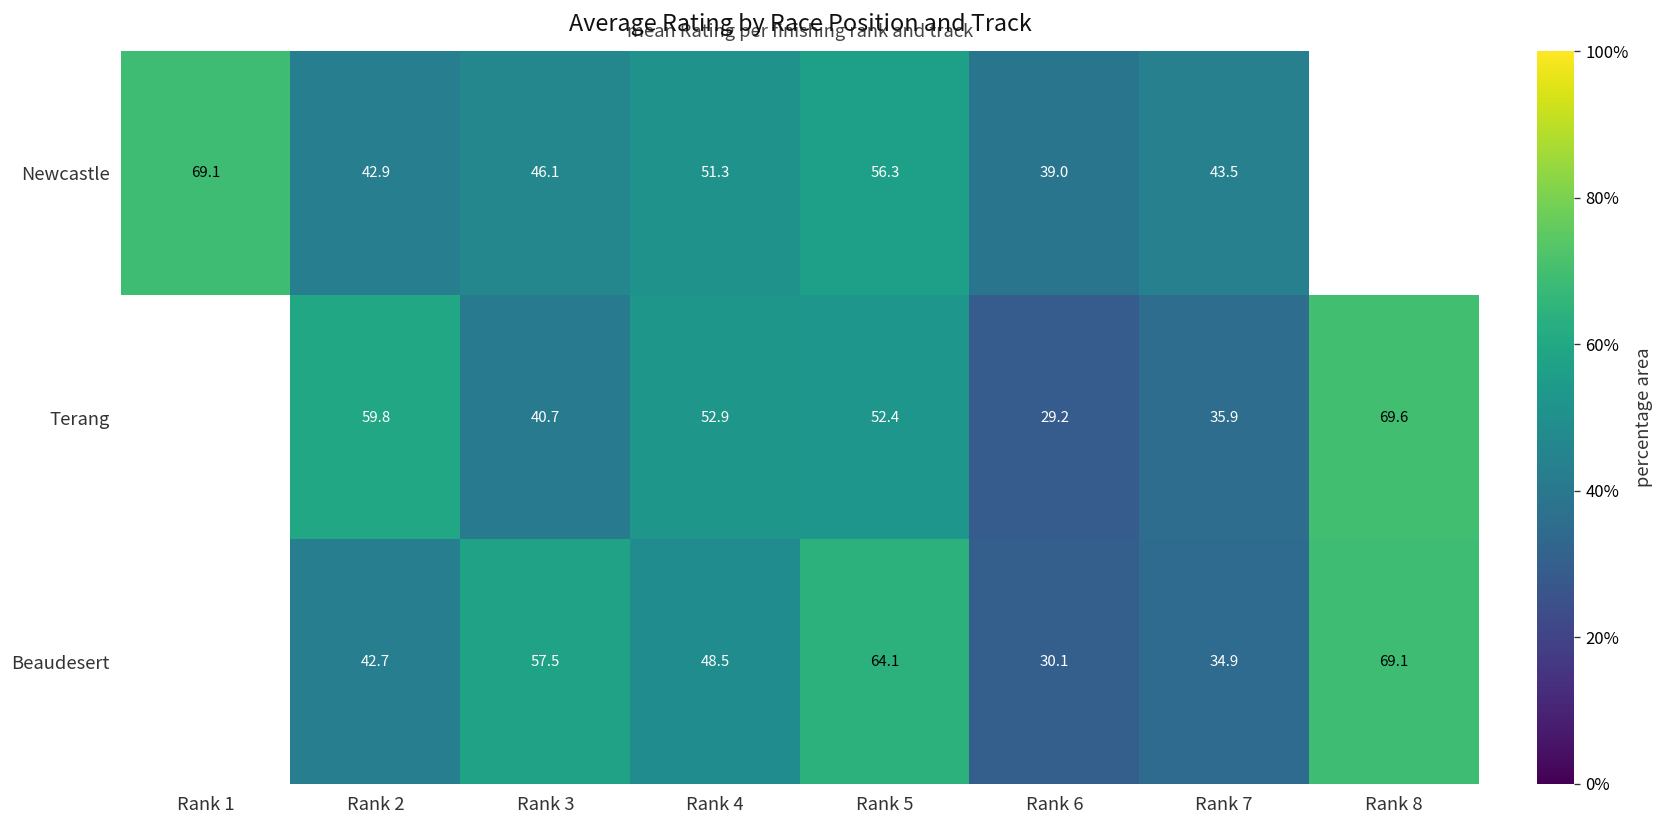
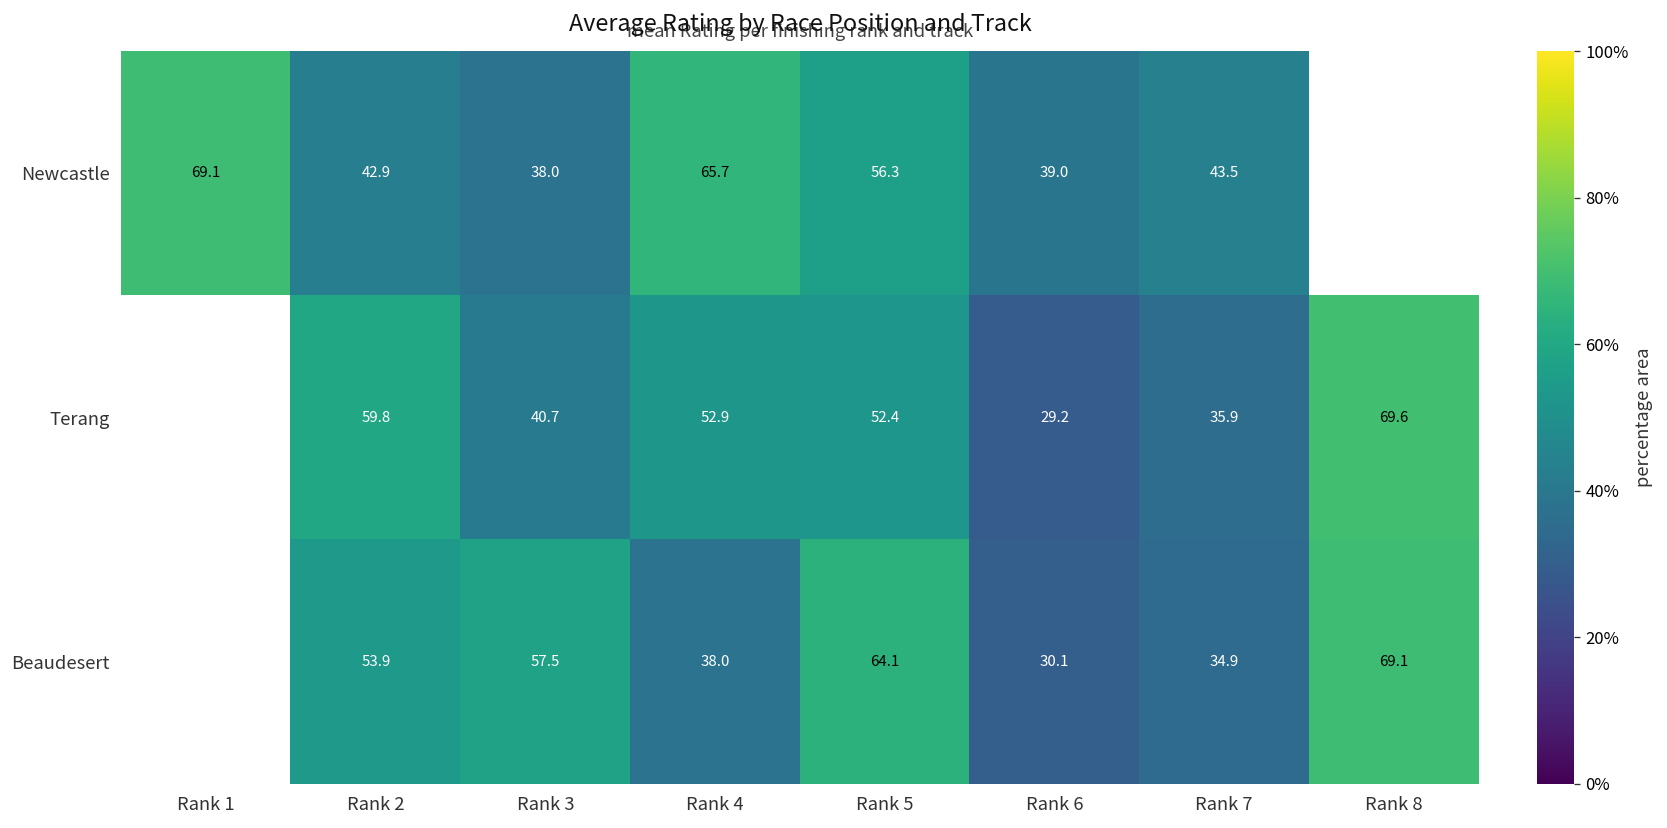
  {
    "Newcastle": {
      "Rank 1": 69.1,
      "Rank 2": 42.9,
-     "Rank 3": 46.1,
-     "Rank 4": 51.3,
+     "Rank 3": 38.0,
+     "Rank 4": 65.7,
      "Rank 5": 56.3,
      "Rank 6": 39.0,
      "Rank 7": 43.5
    },
    "Terang": {
      "Rank 2": 59.8,
      "Rank 3": 40.7,
      "Rank 4": 52.9,
      "Rank 5": 52.4,
      "Rank 6": 29.2,
      "Rank 7": 35.9,
      "Rank 8": 69.6
    },
    "Beaudesert": {
-     "Rank 2": 42.7,
+     "Rank 2": 53.9,
      "Rank 3": 57.5,
-     "Rank 4": 48.5,
+     "Rank 4": 38.0,
      "Rank 5": 64.1,
      "Rank 6": 30.1,
      "Rank 7": 34.9,
      "Rank 8": 69.1
    }
  }
